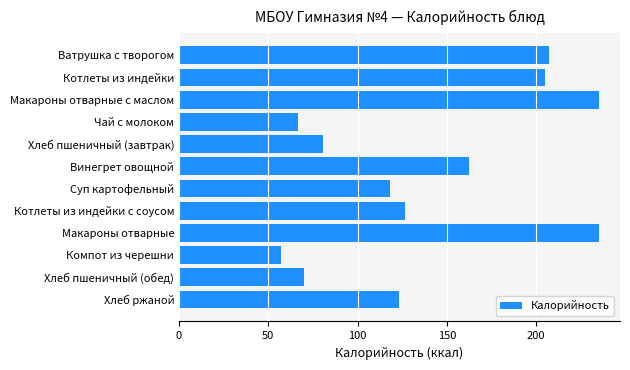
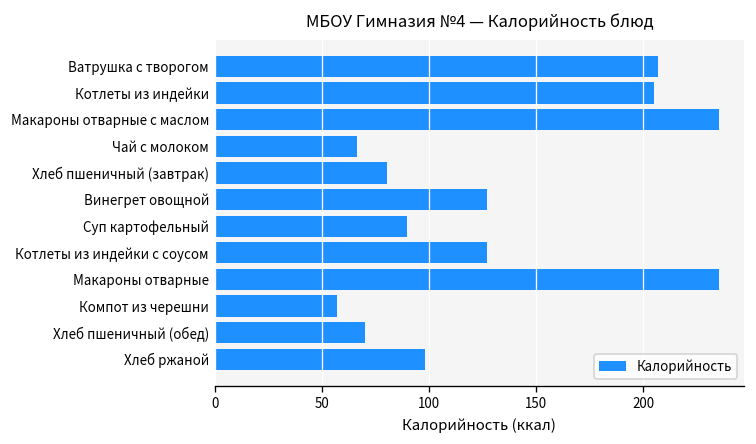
  {
    "Ватрушка с творогом": 207,
    "Котлеты из индейки": 205,
    "Макароны отварные с маслом": 235,
    "Чай с молоком": 67,
    "Хлеб пшеничный (завтрак)": 80,
-   "Винегрет овощной": 162,
-   "Суп картофельный": 118,
+   "Винегрет овощной": 127,
+   "Суп картофельный": 90,
    "Котлеты из индейки с соусом": 127,
    "Макароны отварные": 235,
    "Компот из черешни": 57,
    "Хлеб пшеничный (обед)": 70,
-   "Хлеб ржаной": 123
+   "Хлеб ржаной": 98
  }
